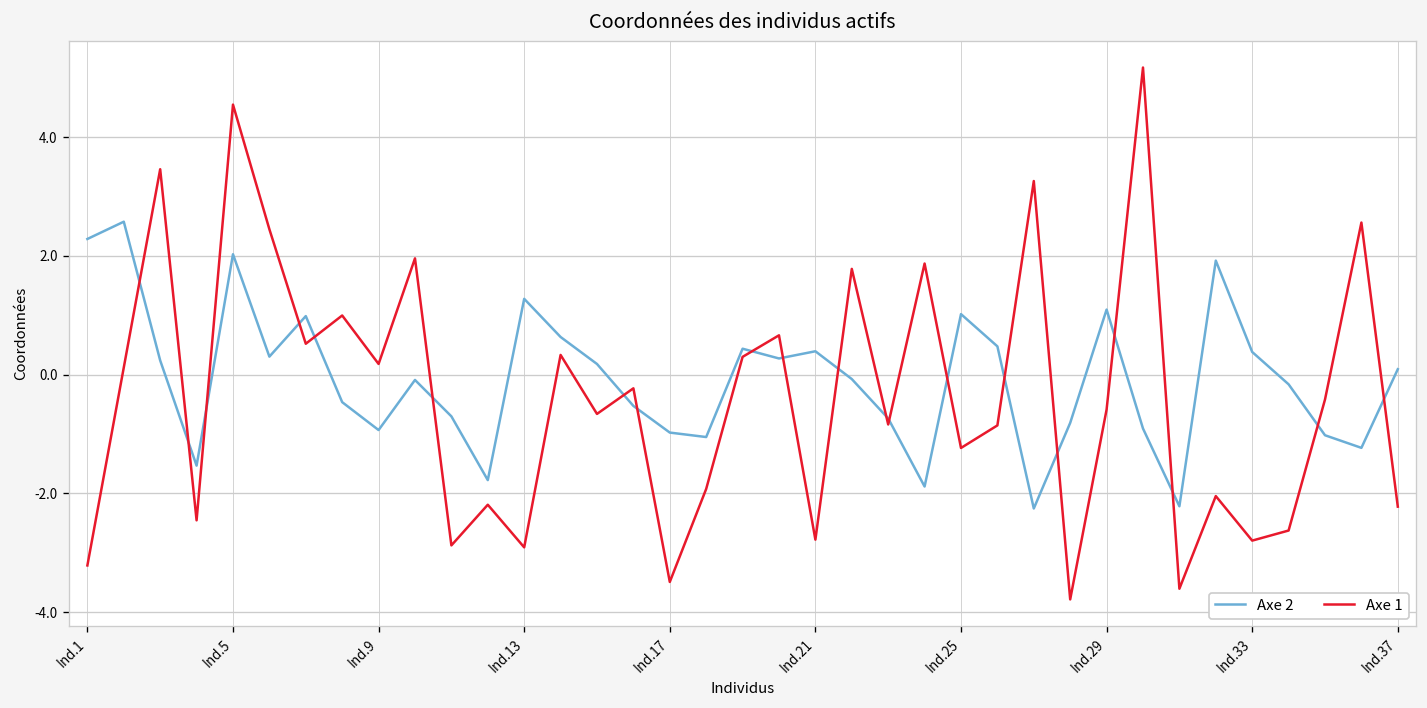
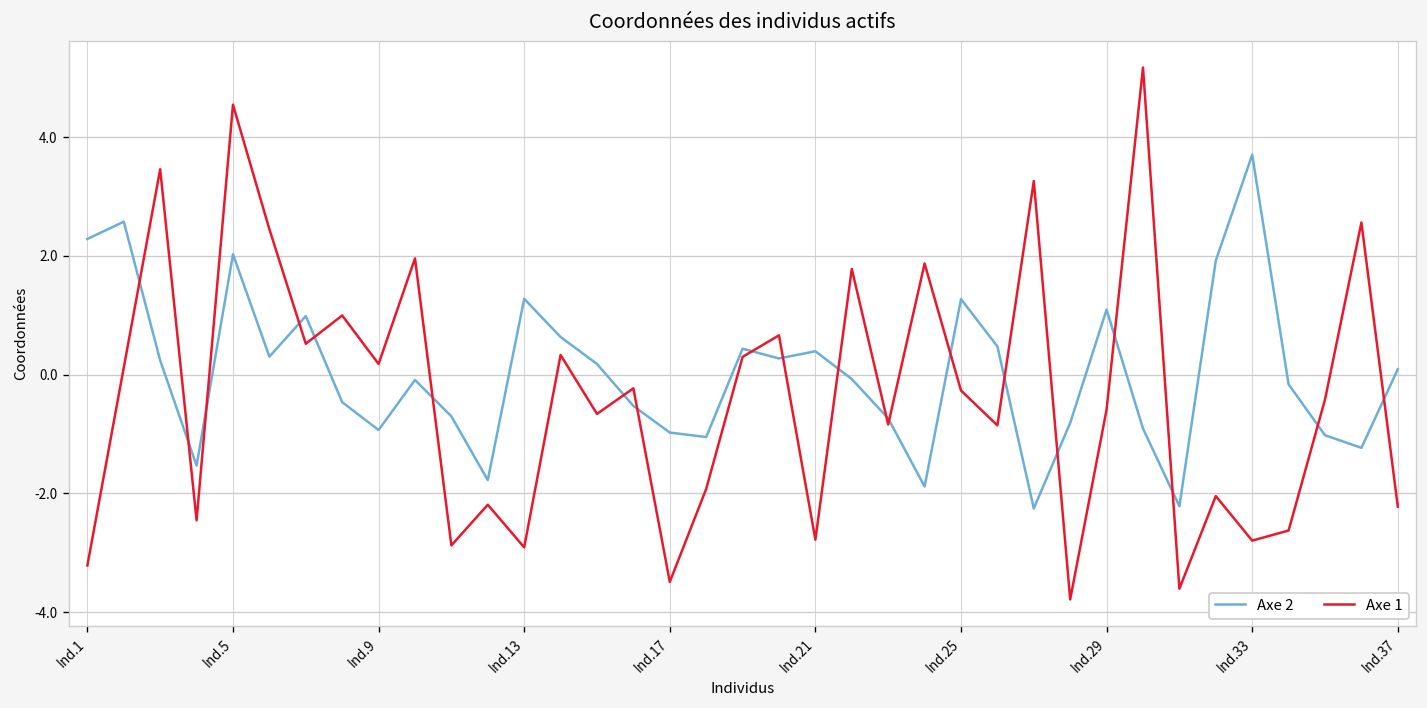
  {
    "Axe 2": {
      "Ind.1": 2.3,
      "Ind.5": 2.0,
      "Ind.9": -0.9,
      "Ind.13": 1.3,
      "Ind.17": -1.0,
      "Ind.21": 0.4,
-     "Ind.25": 1.0,
+     "Ind.25": 1.3,
      "Ind.29": 1.1,
-     "Ind.33": 0.4,
+     "Ind.33": 3.7,
      "Ind.37": 0.1
    },
    "Axe 1": {
      "Ind.1": -3.2,
      "Ind.5": 4.6,
      "Ind.9": 0.2,
      "Ind.13": -2.9,
      "Ind.17": -3.5,
      "Ind.21": -2.8,
-     "Ind.25": -1.2,
+     "Ind.25": -0.3,
      "Ind.29": -0.6,
      "Ind.33": -2.8,
      "Ind.37": -2.2
    }
  }
